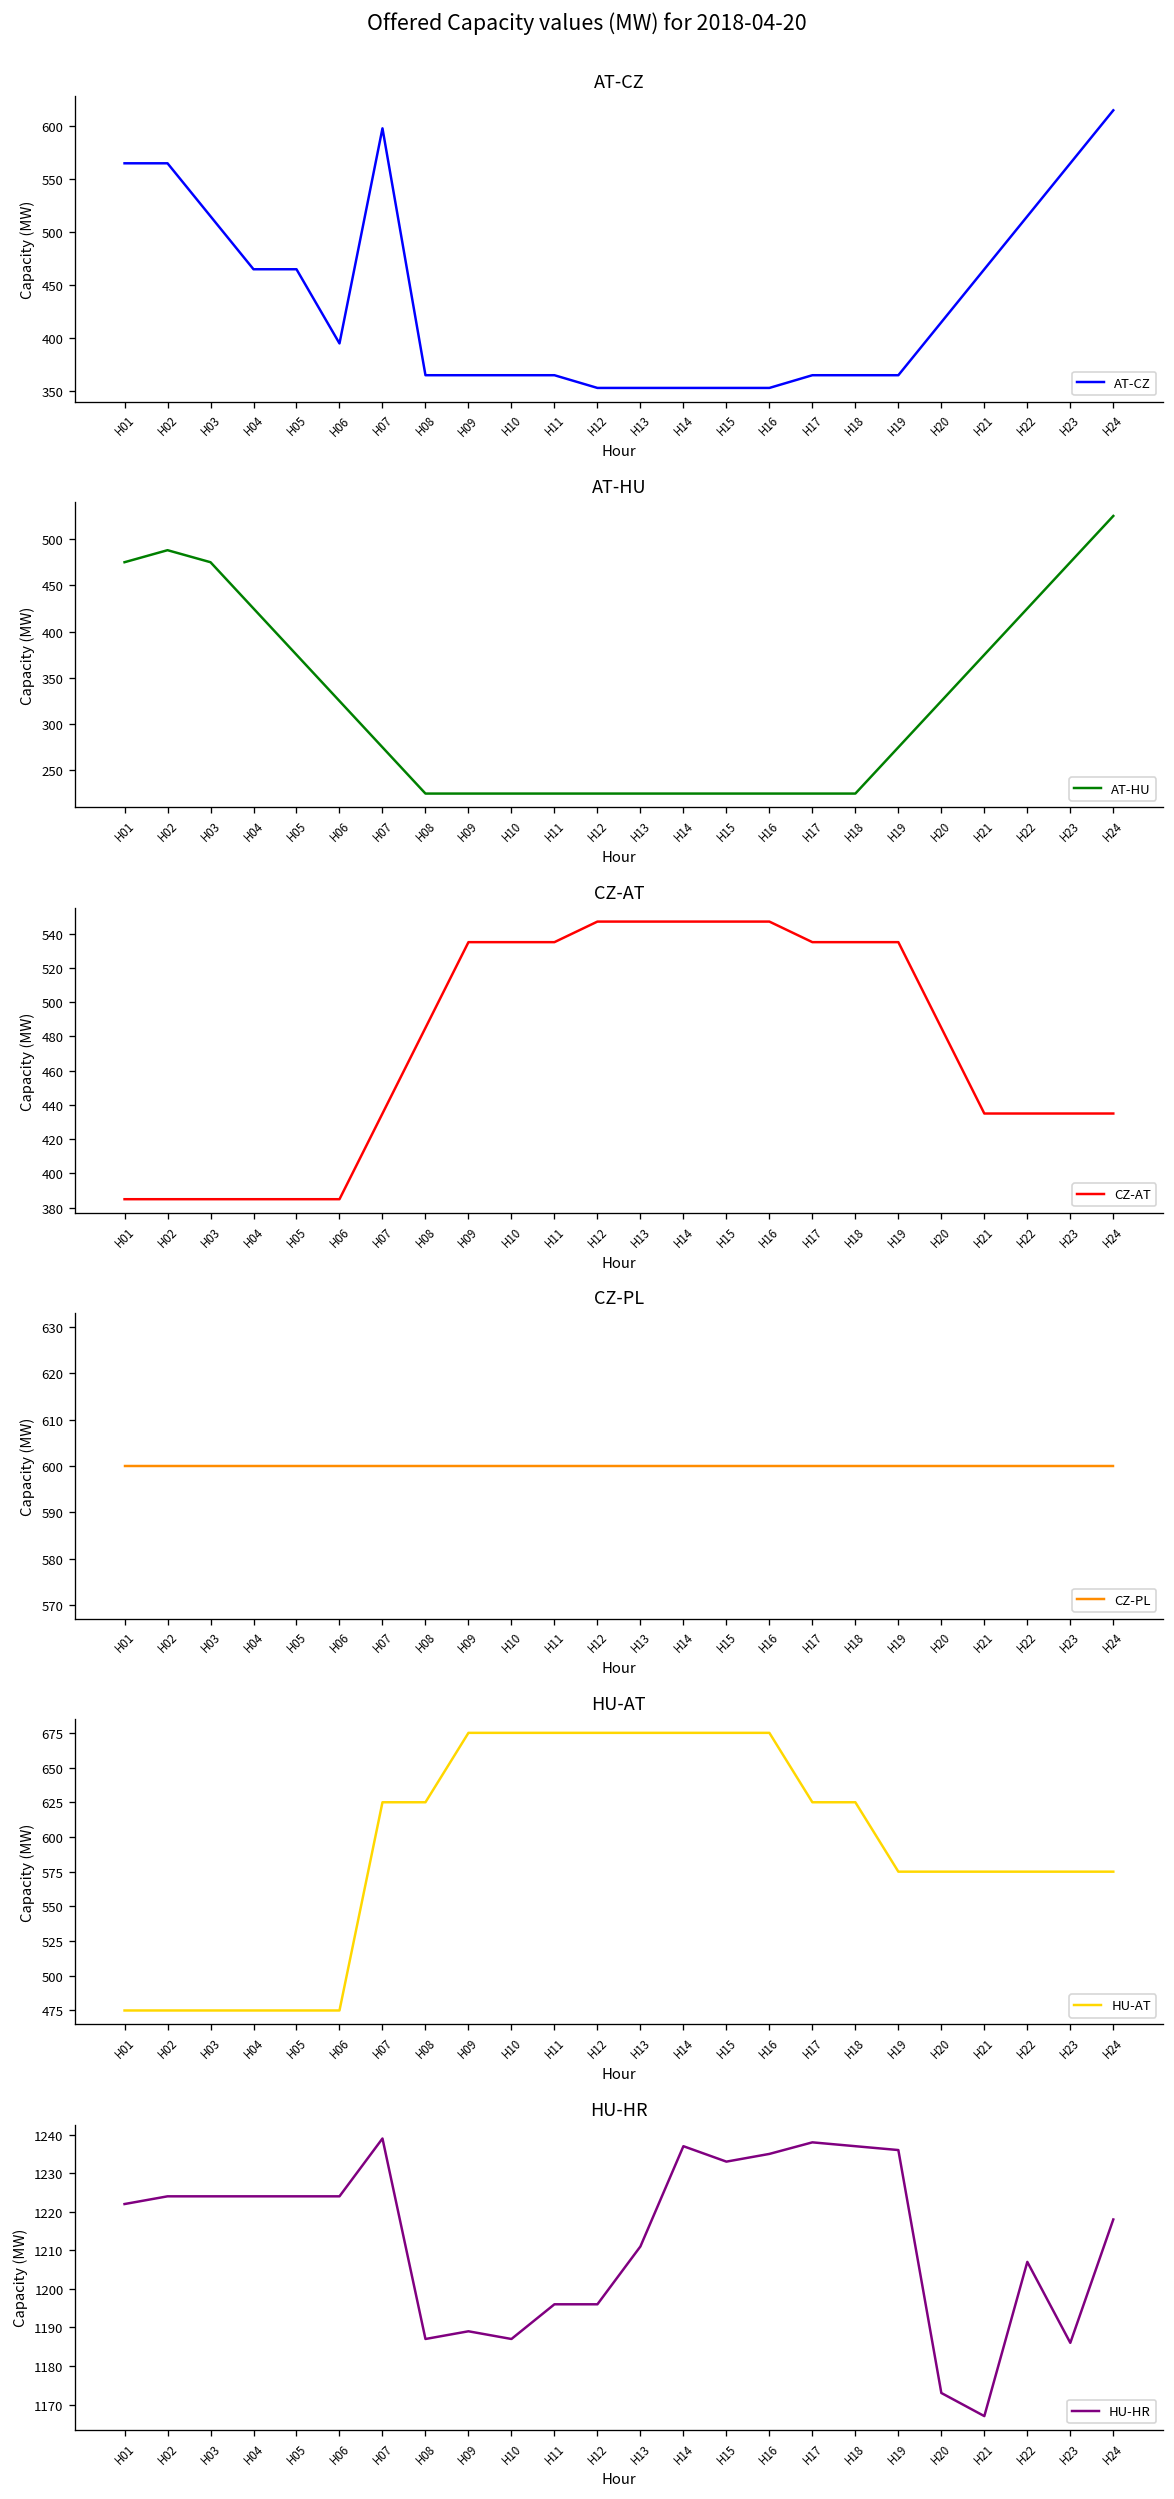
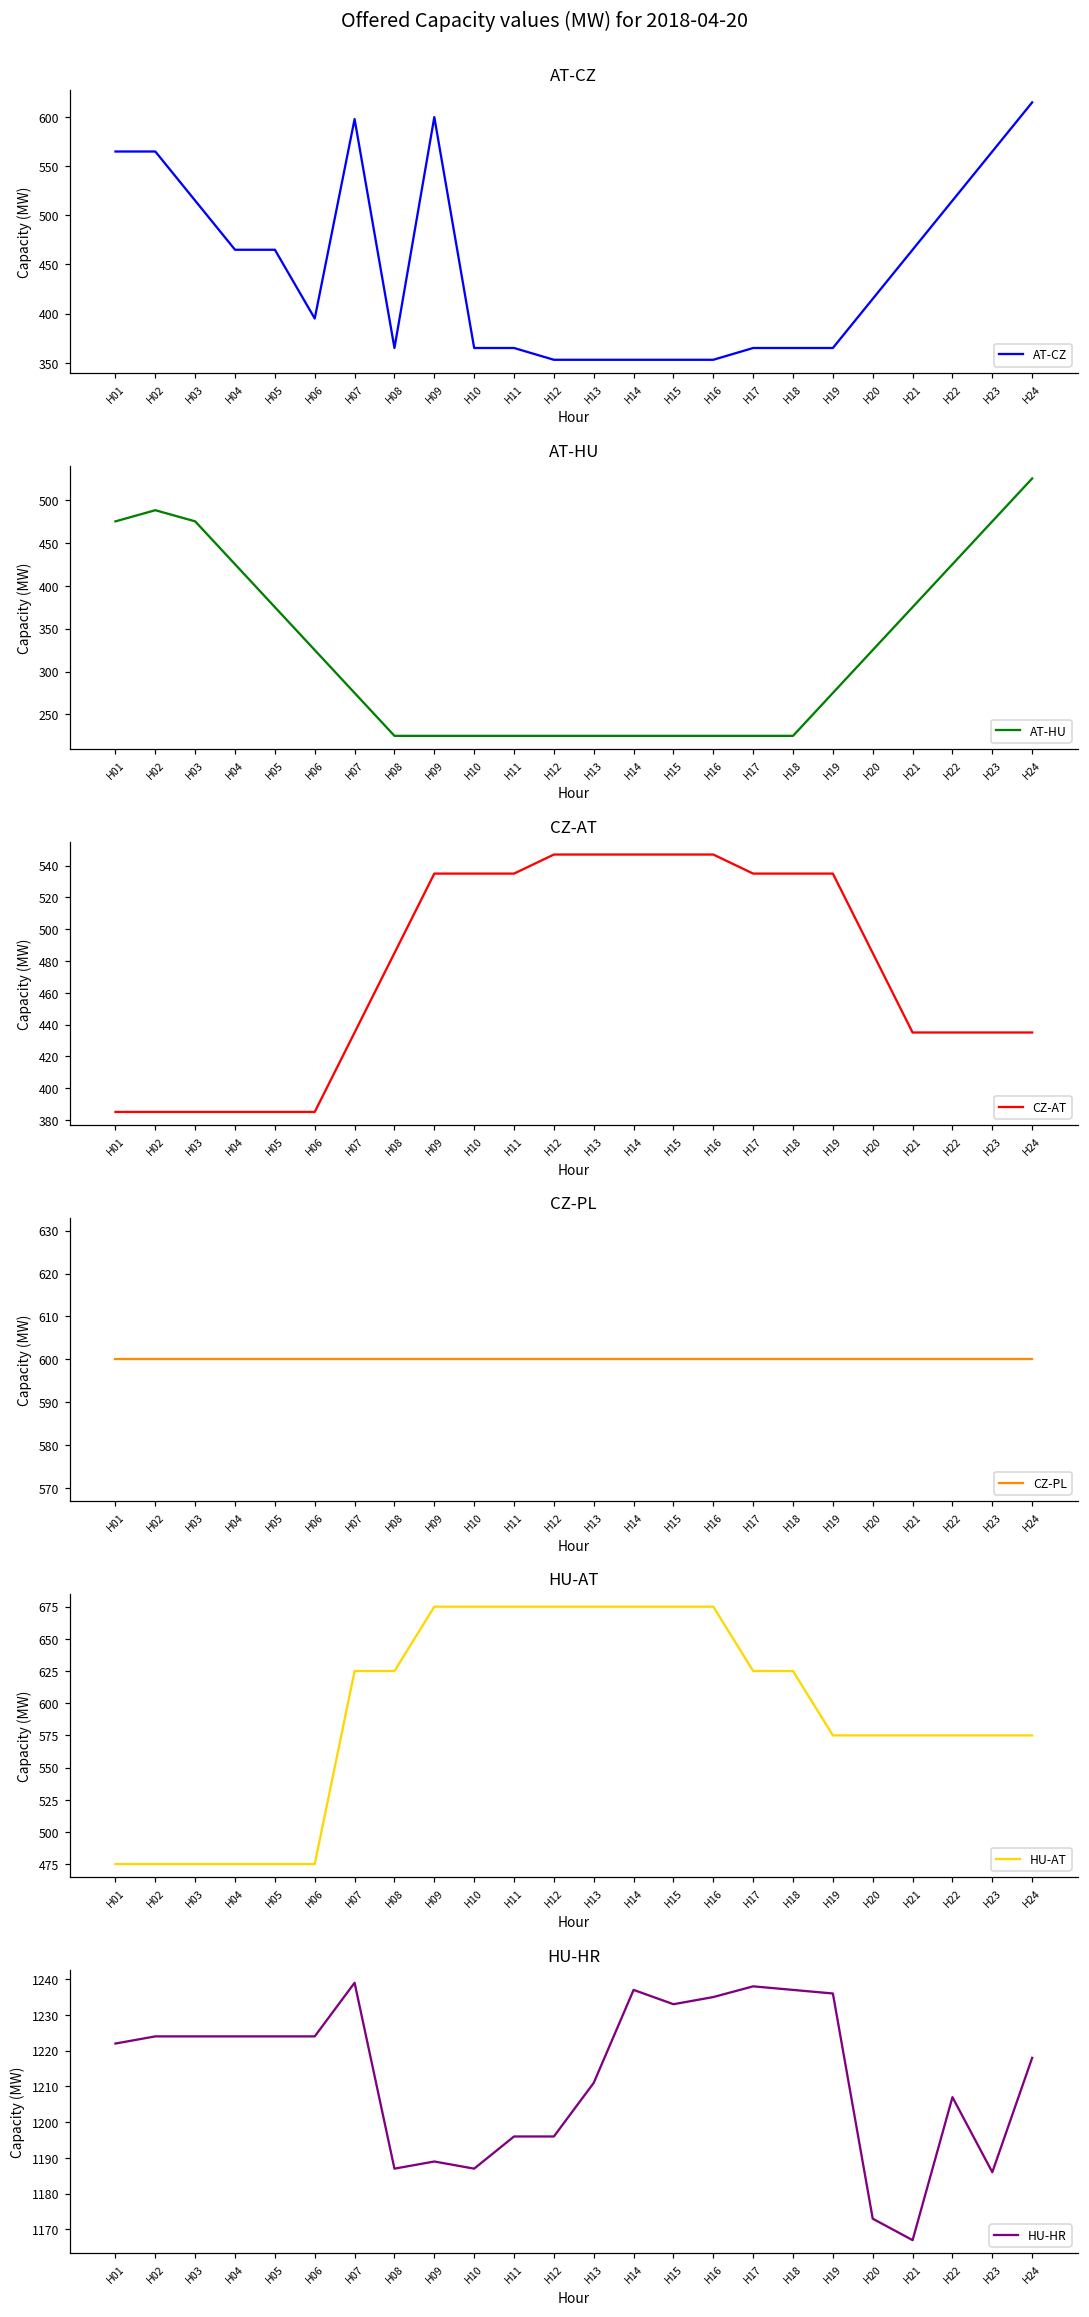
  {
    "AT-CZ": {
      "H01": 570,
      "H02": 570,
      "H03": 520,
      "H04": 470,
      "H05": 470,
      "H06": 400,
      "H07": 600,
      "H08": 370,
-     "H09": 370,
+     "H09": 600,
      "H10": 370,
      "H11": 370,
      "H12": 350,
      "H13": 350,
      "H14": 350,
      "H15": 350,
      "H16": 350,
      "H17": 370,
      "H18": 370,
      "H19": 370,
      "H20": 420,
      "H21": 470,
      "H22": 520,
      "H23": 570,
      "H24": 620
    },
    "AT-HU": {
      "H01": 480,
      "H02": 490,
      "H03": 480,
      "H04": 430,
      "H05": 380,
      "H06": 330,
      "H07": 280,
      "H08": 230,
      "H09": 230,
      "H10": 230,
      "H11": 230,
      "H12": 230,
      "H13": 230,
      "H14": 230,
      "H15": 230,
      "H16": 230,
      "H17": 230,
      "H18": 230,
      "H19": 280,
      "H20": 330,
      "H21": 380,
      "H22": 430,
      "H23": 480,
      "H24": 530
    },
    "CZ-AT": {
      "H01": 385,
      "H02": 385,
      "H03": 385,
      "H04": 385,
      "H05": 385,
      "H06": 385,
      "H07": 435,
      "H08": 485,
      "H09": 535,
      "H10": 535,
      "H11": 535,
      "H12": 547,
      "H13": 547,
      "H14": 547,
      "H15": 547,
      "H16": 547,
      "H17": 535,
      "H18": 535,
      "H19": 535,
      "H20": 485,
      "H21": 435,
      "H22": 435,
      "H23": 435,
      "H24": 435
    },
    "CZ-PL": {
      "H01": 600,
      "H02": 600,
      "H03": 600,
      "H04": 600,
      "H05": 600,
      "H06": 600,
      "H07": 600,
      "H08": 600,
      "H09": 600,
      "H10": 600,
      "H11": 600,
      "H12": 600,
      "H13": 600,
      "H14": 600,
      "H15": 600,
      "H16": 600,
      "H17": 600,
      "H18": 600,
      "H19": 600,
      "H20": 600,
      "H21": 600,
      "H22": 600,
      "H23": 600,
      "H24": 600
    },
    "HU-AT": {
      "H01": 475,
      "H02": 475,
      "H03": 475,
      "H04": 475,
      "H05": 475,
      "H06": 475,
      "H07": 625,
      "H08": 625,
      "H09": 675,
      "H10": 675,
      "H11": 675,
      "H12": 675,
      "H13": 675,
      "H14": 675,
      "H15": 675,
      "H16": 675,
      "H17": 625,
      "H18": 625,
      "H19": 575,
      "H20": 575,
      "H21": 575,
      "H22": 575,
      "H23": 575,
      "H24": 575
    },
    "HU-HR": {
      "H01": 1222,
      "H02": 1224,
      "H03": 1224,
      "H04": 1224,
      "H05": 1224,
      "H06": 1224,
      "H07": 1239,
      "H08": 1187,
      "H09": 1189,
      "H10": 1187,
      "H11": 1196,
      "H12": 1196,
      "H13": 1211,
      "H14": 1237,
      "H15": 1233,
      "H16": 1235,
      "H17": 1238,
      "H18": 1237,
      "H19": 1236,
      "H20": 1173,
      "H21": 1167,
      "H22": 1207,
      "H23": 1186,
      "H24": 1218
    }
  }
